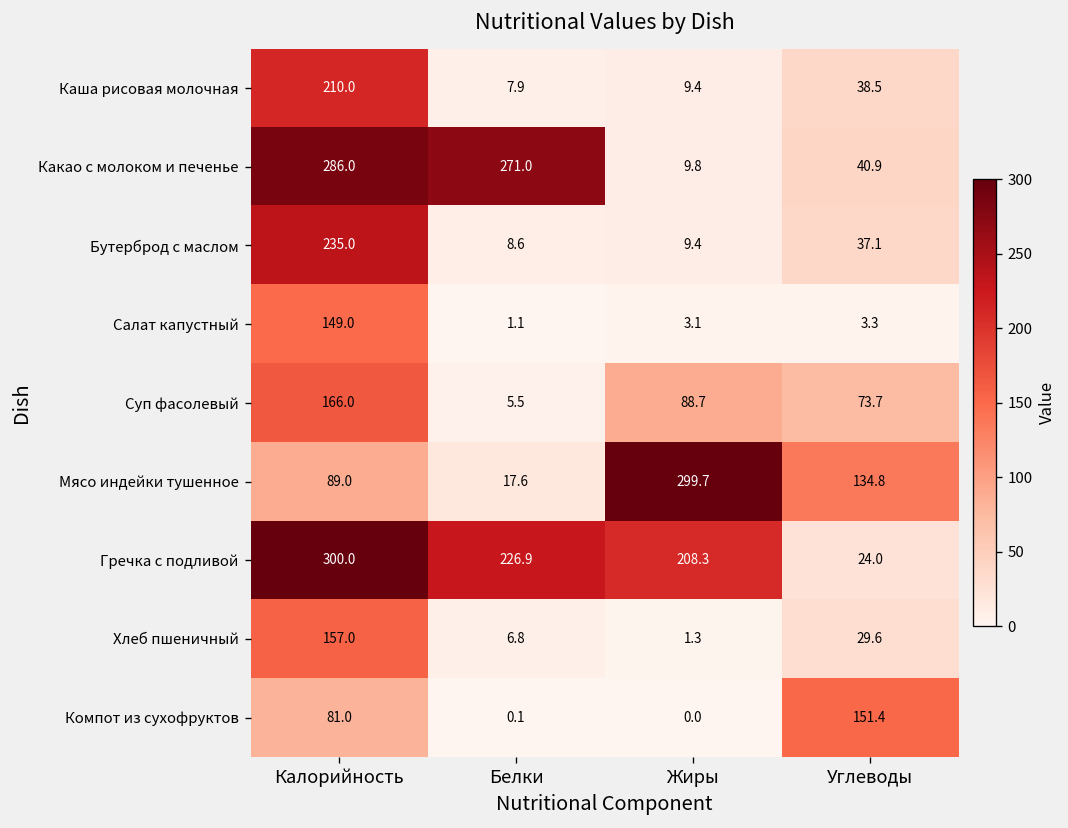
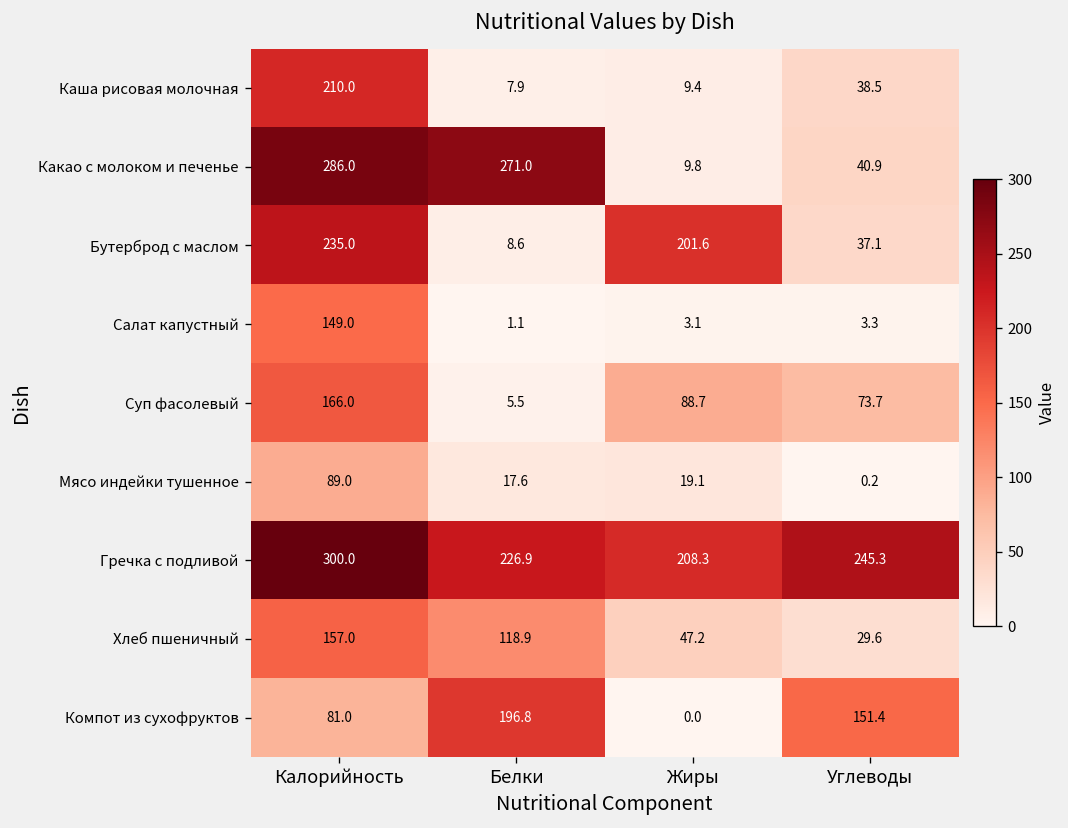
  {
    "Каша рисовая молочная": {
      "Калорийность": 210.0,
      "Белки": 7.9,
      "Жиры": 9.4,
      "Углеводы": 38.5
    },
    "Какао с молоком и печенье": {
      "Калорийность": 286.0,
      "Белки": 271.0,
      "Жиры": 9.8,
      "Углеводы": 40.9
    },
    "Бутерброд с маслом": {
      "Калорийность": 235.0,
      "Белки": 8.6,
-     "Жиры": 9.4,
+     "Жиры": 201.6,
      "Углеводы": 37.1
    },
    "Салат капустный": {
      "Калорийность": 149.0,
      "Белки": 1.1,
      "Жиры": 3.1,
      "Углеводы": 3.3
    },
    "Суп фасолевый": {
      "Калорийность": 166.0,
      "Белки": 5.5,
      "Жиры": 88.7,
      "Углеводы": 73.7
    },
    "Мясо индейки тушенное": {
      "Калорийность": 89.0,
      "Белки": 17.6,
-     "Жиры": 299.7,
-     "Углеводы": 134.8
+     "Жиры": 19.1,
+     "Углеводы": 0.2
    },
    "Гречка с подливой": {
      "Калорийность": 300.0,
      "Белки": 226.9,
      "Жиры": 208.3,
-     "Углеводы": 24.0
+     "Углеводы": 245.3
    },
    "Хлеб пшеничный": {
      "Калорийность": 157.0,
-     "Белки": 6.8,
-     "Жиры": 1.3,
+     "Белки": 118.9,
+     "Жиры": 47.2,
      "Углеводы": 29.6
    },
    "Компот из сухофруктов": {
      "Калорийность": 81.0,
-     "Белки": 0.1,
+     "Белки": 196.8,
      "Жиры": 0.0,
      "Углеводы": 151.4
    }
  }
